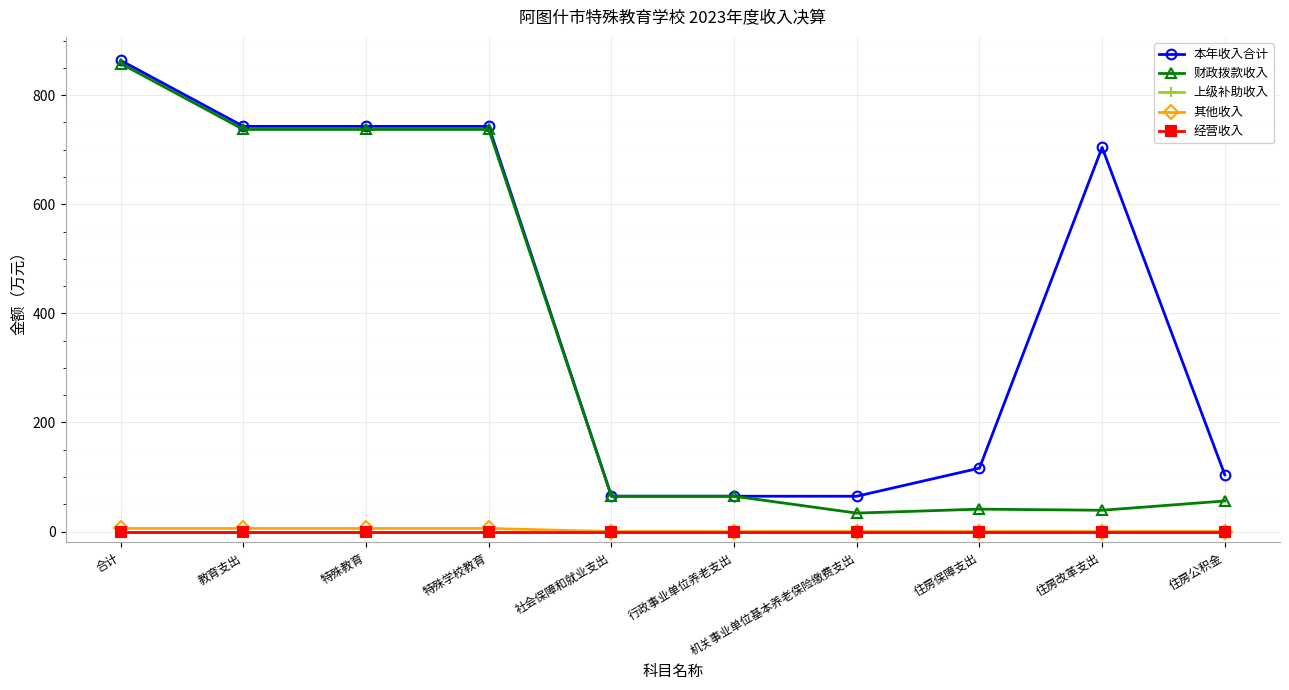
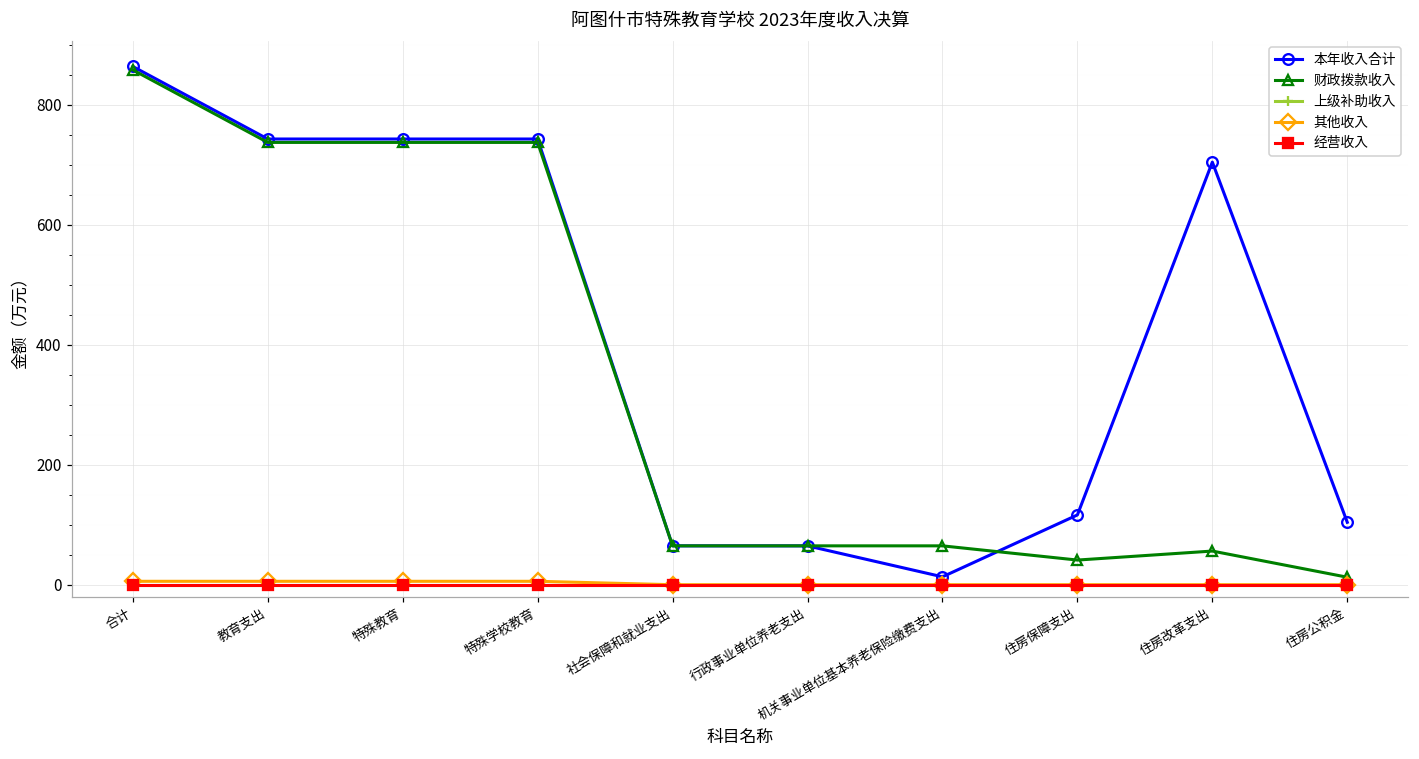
  {
    "本年收入合计": {
      "合计": 860,
      "教育支出": 740,
      "特殊教育": 740,
      "特殊学校教育": 740,
-     "机关事业单位基本养老保险缴费支出": 60,
+     "机关事业单位基本养老保险缴费支出": 10,
      "住房保障支出": 120,
      "住房改革支出": 700,
      "住房公积金": 100
    },
    "财政拨款收入": {
      "合计": 860,
      "教育支出": 740,
      "特殊教育": 740,
      "特殊学校教育": 740,
-     "机关事业单位基本养老保险缴费支出": 30,
+     "机关事业单位基本养老保险缴费支出": 60,
      "住房保障支出": 40,
-     "住房改革支出": 40,
-     "住房公积金": 60
+     "住房改革支出": 60,
+     "住房公积金": 10
    },
    "经营收入": {
      "合计": 0,
      "教育支出": 0,
      "特殊教育": 0,
      "特殊学校教育": 0
    },
    "其他收入": {
      "合计": 10,
      "教育支出": 10,
      "特殊教育": 10,
      "特殊学校教育": 10
    }
  }
